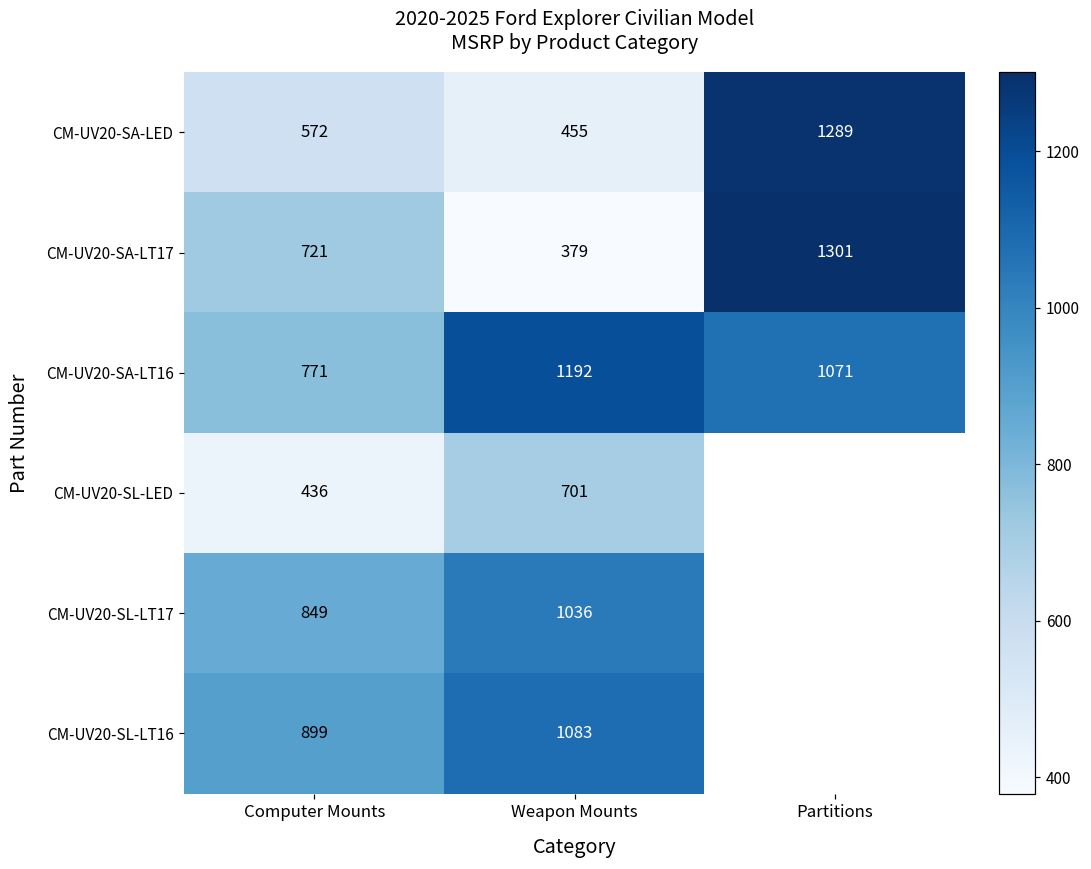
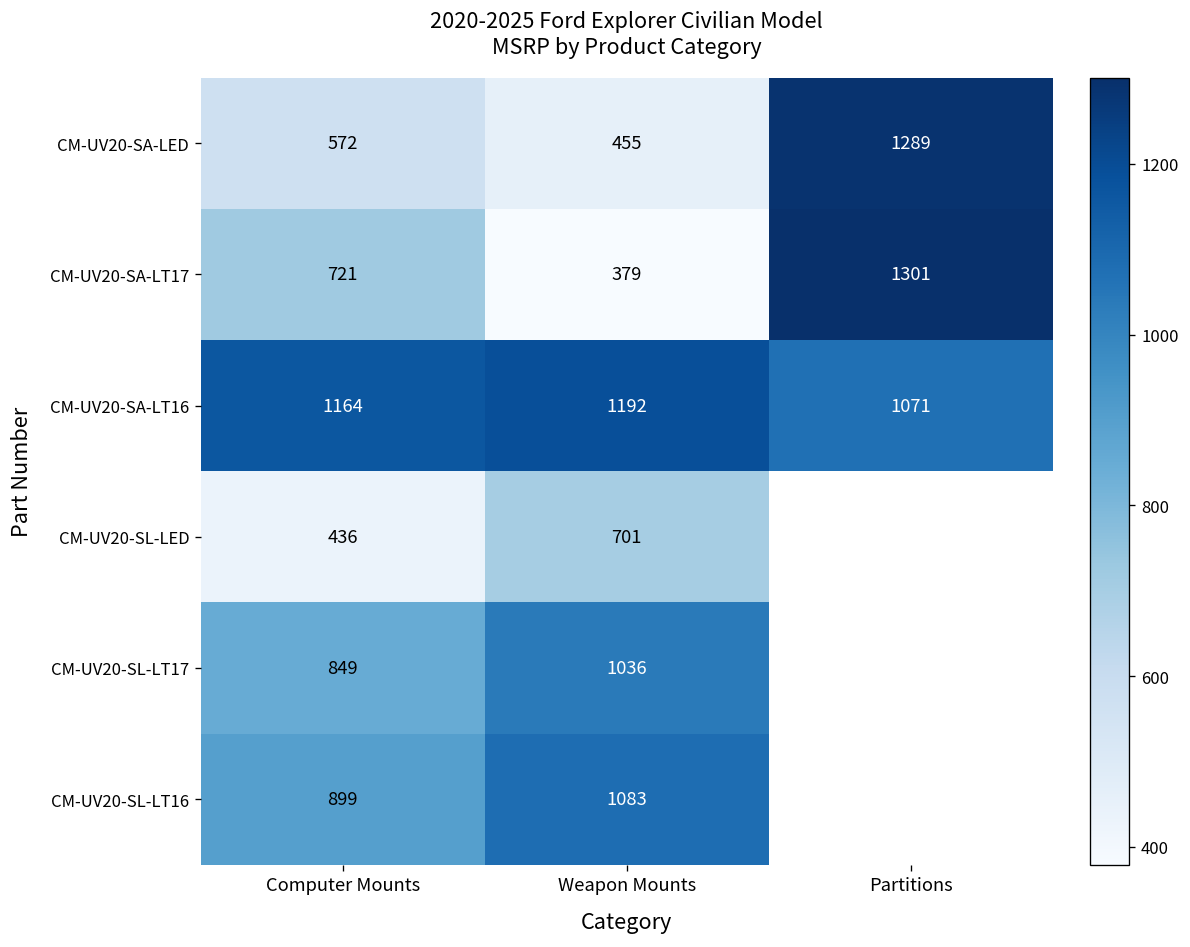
  {
    "CM-UV20-SA-LED": {
      "Computer Mounts": 572,
      "Weapon Mounts": 455,
      "Partitions": 1289
    },
    "CM-UV20-SA-LT17": {
      "Computer Mounts": 721,
      "Weapon Mounts": 379,
      "Partitions": 1301
    },
    "CM-UV20-SA-LT16": {
-     "Computer Mounts": 771,
+     "Computer Mounts": 1164,
      "Weapon Mounts": 1192,
      "Partitions": 1071
    },
    "CM-UV20-SL-LED": {
      "Computer Mounts": 436,
      "Weapon Mounts": 701
    },
    "CM-UV20-SL-LT17": {
      "Computer Mounts": 849,
      "Weapon Mounts": 1036
    },
    "CM-UV20-SL-LT16": {
      "Computer Mounts": 899,
      "Weapon Mounts": 1083
    }
  }
